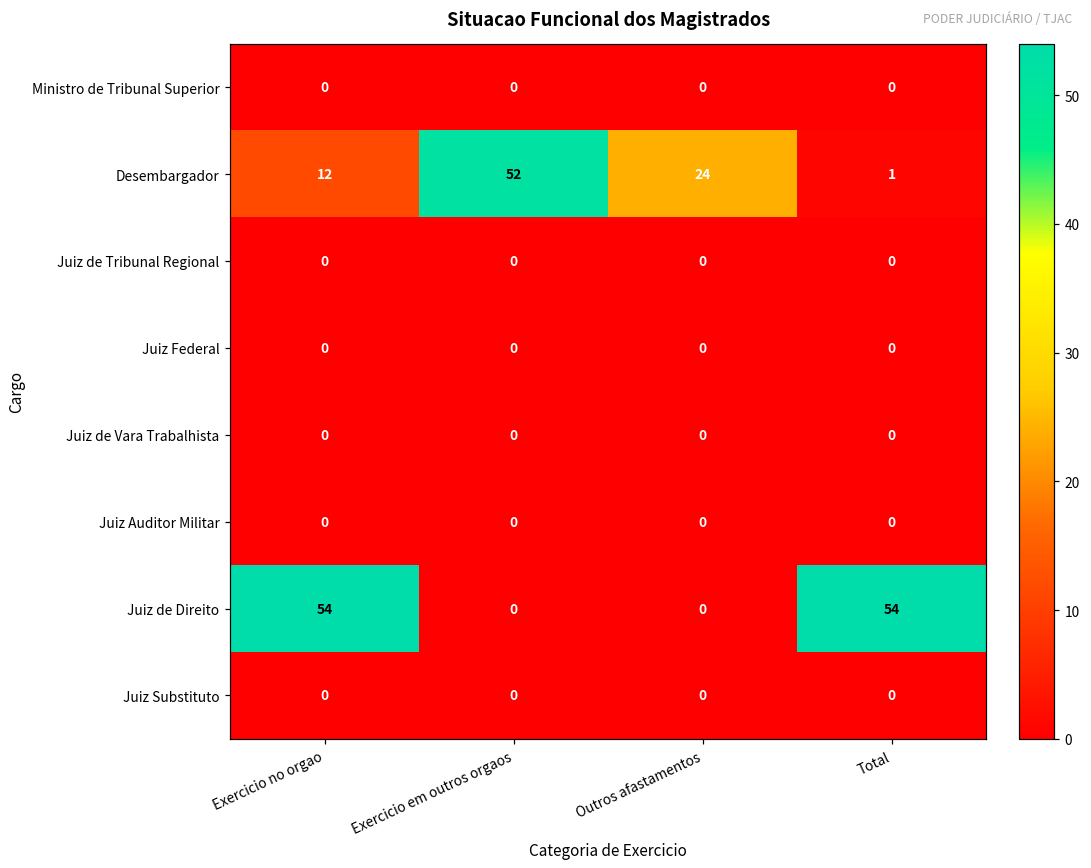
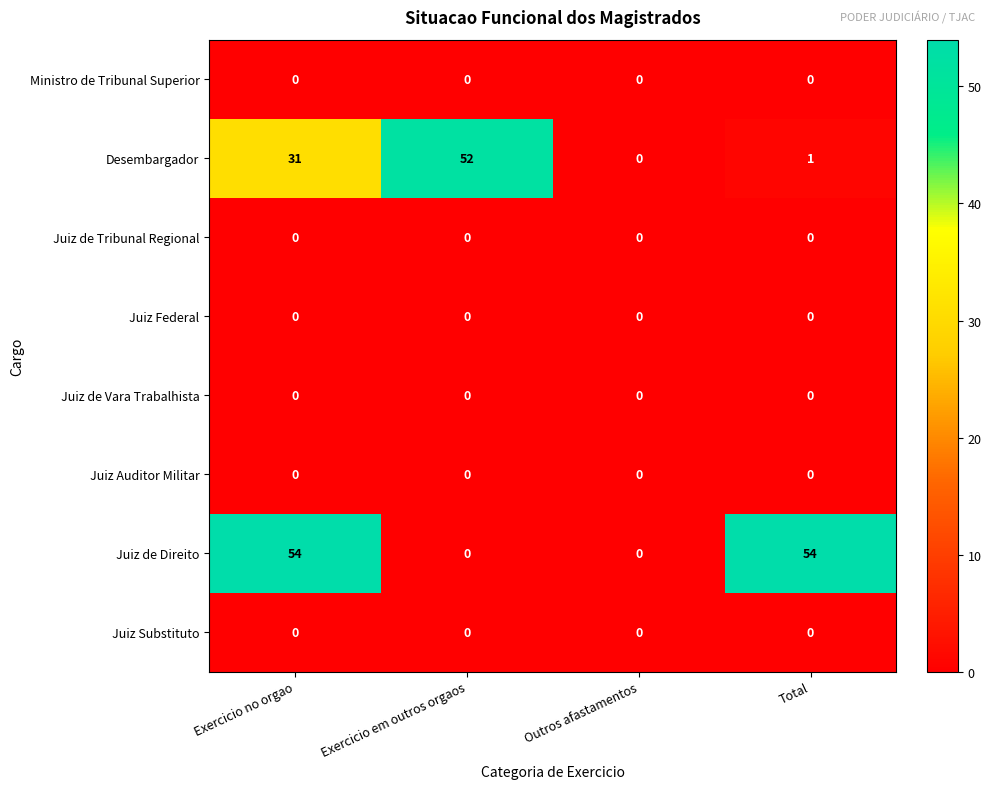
  {
    "Ministro de Tribunal Superior": {
      "Exercicio no orgao": 0,
      "Exercicio em outros orgaos": 0,
      "Outros afastamentos": 0,
      "Total": 0
    },
    "Desembargador": {
-     "Exercicio no orgao": 12,
+     "Exercicio no orgao": 31,
      "Exercicio em outros orgaos": 52,
-     "Outros afastamentos": 24,
+     "Outros afastamentos": 0,
      "Total": 1
    },
    "Juiz de Tribunal Regional": {
      "Exercicio no orgao": 0,
      "Exercicio em outros orgaos": 0,
      "Outros afastamentos": 0,
      "Total": 0
    },
    "Juiz Federal": {
      "Exercicio no orgao": 0,
      "Exercicio em outros orgaos": 0,
      "Outros afastamentos": 0,
      "Total": 0
    },
    "Juiz de Vara Trabalhista": {
      "Exercicio no orgao": 0,
      "Exercicio em outros orgaos": 0,
      "Outros afastamentos": 0,
      "Total": 0
    },
    "Juiz Auditor Militar": {
      "Exercicio no orgao": 0,
      "Exercicio em outros orgaos": 0,
      "Outros afastamentos": 0,
      "Total": 0
    },
    "Juiz de Direito": {
      "Exercicio no orgao": 54,
      "Exercicio em outros orgaos": 0,
      "Outros afastamentos": 0,
      "Total": 54
    },
    "Juiz Substituto": {
      "Exercicio no orgao": 0,
      "Exercicio em outros orgaos": 0,
      "Outros afastamentos": 0,
      "Total": 0
    }
  }
